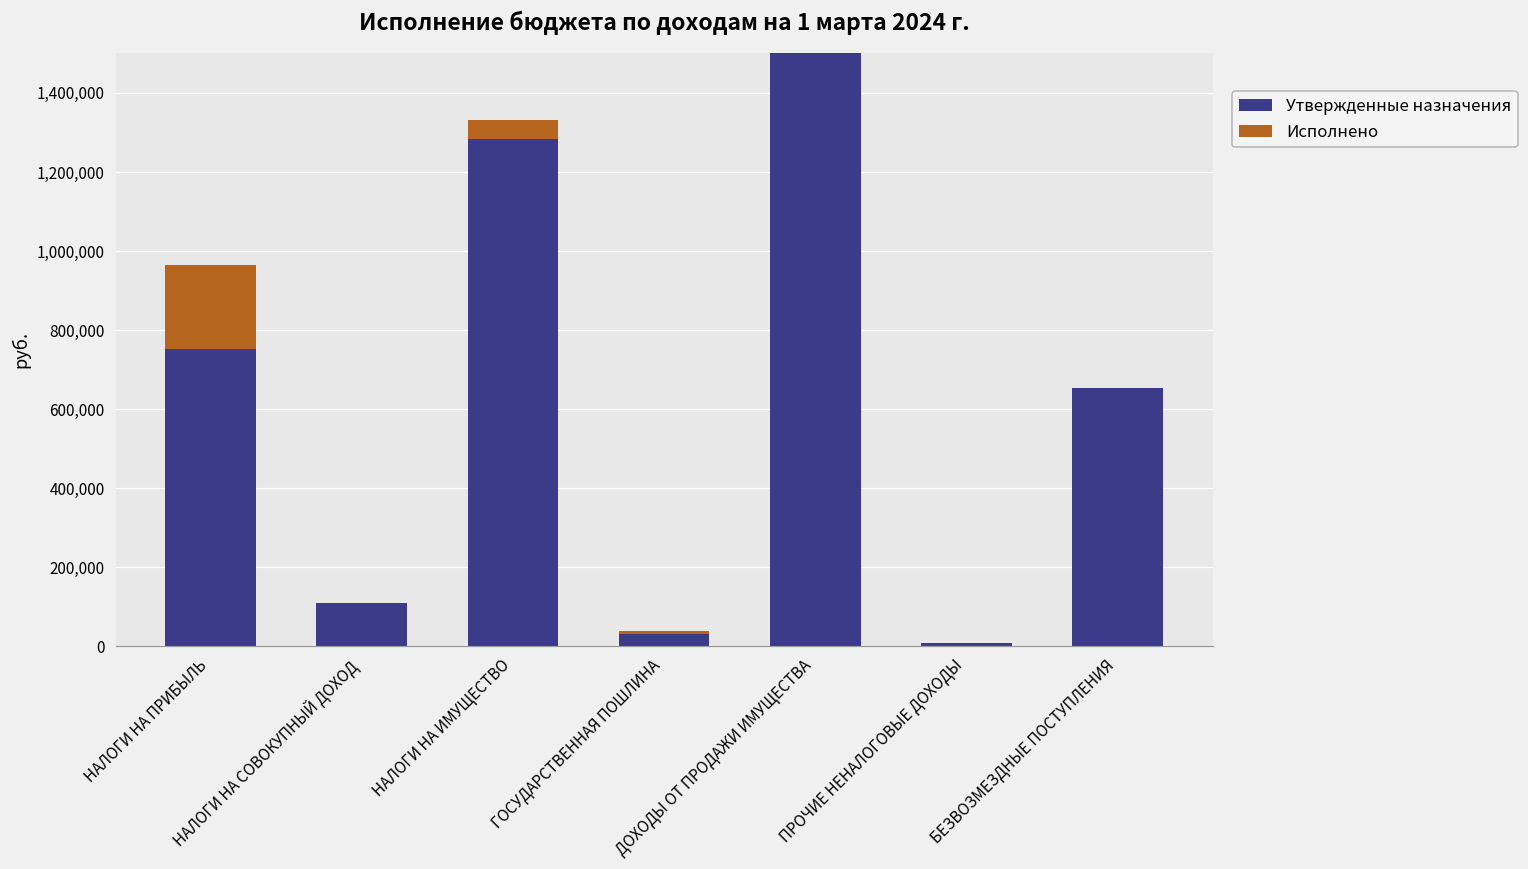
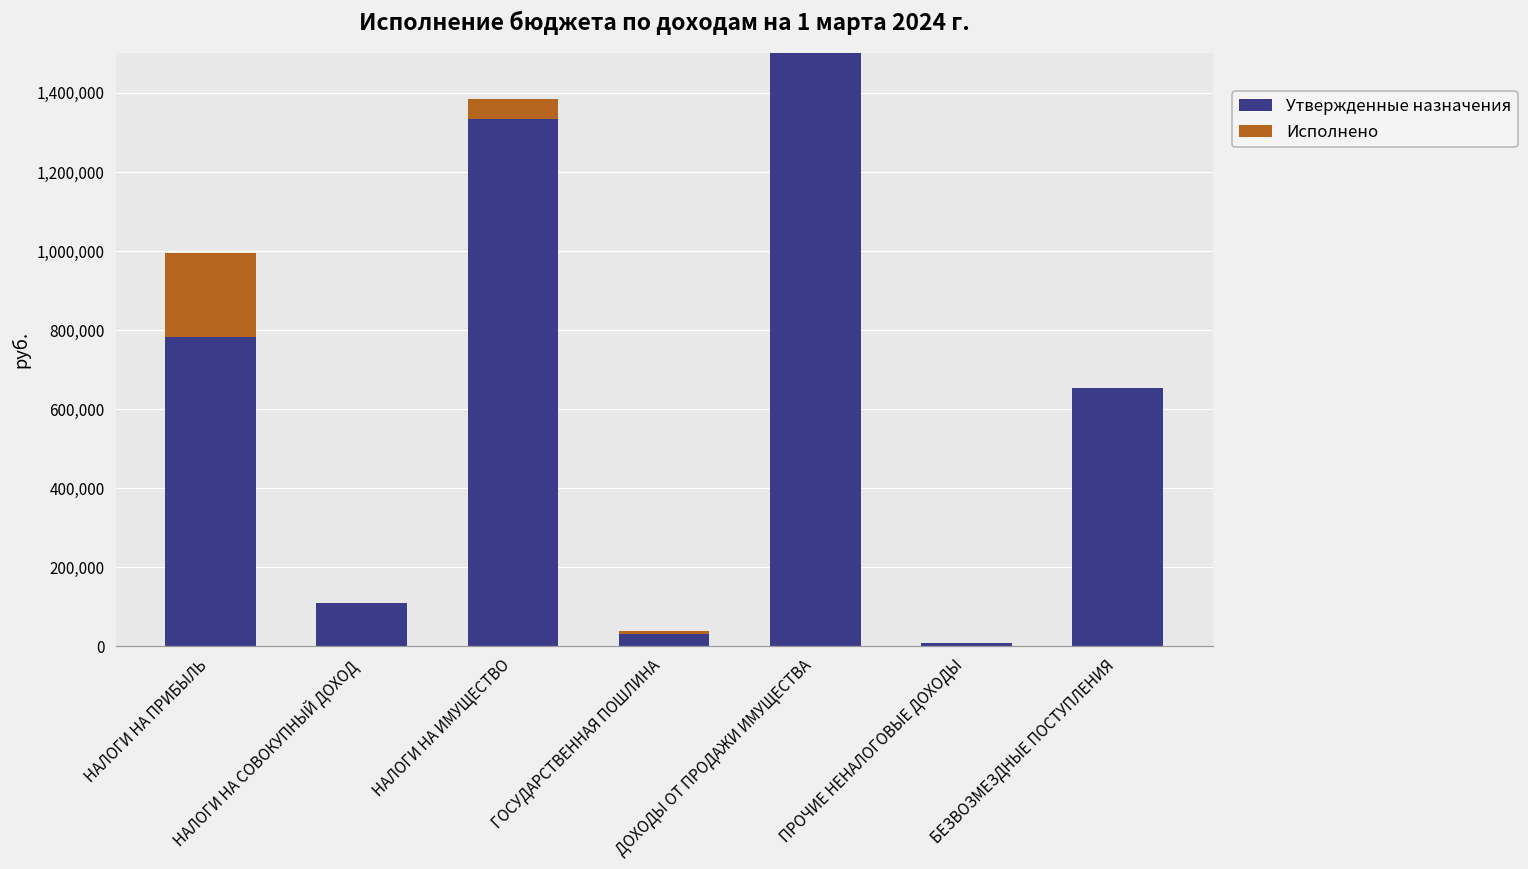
  {
    "Утвержденные назначения": {
-     "НАЛОГИ НА ПРИБЫЛЬ": "750,000",
+     "НАЛОГИ НА ПРИБЫЛЬ": "780,000",
      "НАЛОГИ НА СОВОКУПНЫЙ ДОХОД": "110,000",
-     "НАЛОГИ НА ИМУЩЕСТВО": "1,280,000",
+     "НАЛОГИ НА ИМУЩЕСТВО": "1,340,000",
      "ГОСУДАРСТВЕННАЯ ПОШЛИНА": "30,000",
      "ДОХОДЫ ОТ ПРОДАЖИ ИМУЩЕСТВА": "1,500,000",
      "ПРОЧИЕ НЕНАЛОГОВЫЕ ДОХОДЫ": "10,000",
      "БЕЗВОЗМЕЗДНЫЕ ПОСТУПЛЕНИЯ": "650,000"
    },
    "Исполнено": {
      "НАЛОГИ НА ПРИБЫЛЬ": "210,000",
      "НАЛОГИ НА СОВОКУПНЫЙ ДОХОД": "0",
      "НАЛОГИ НА ИМУЩЕСТВО": "50,000",
      "ДОХОДЫ ОТ ПРОДАЖИ ИМУЩЕСТВА": "0",
      "ПРОЧИЕ НЕНАЛОГОВЫЕ ДОХОДЫ": "0"
    }
  }
